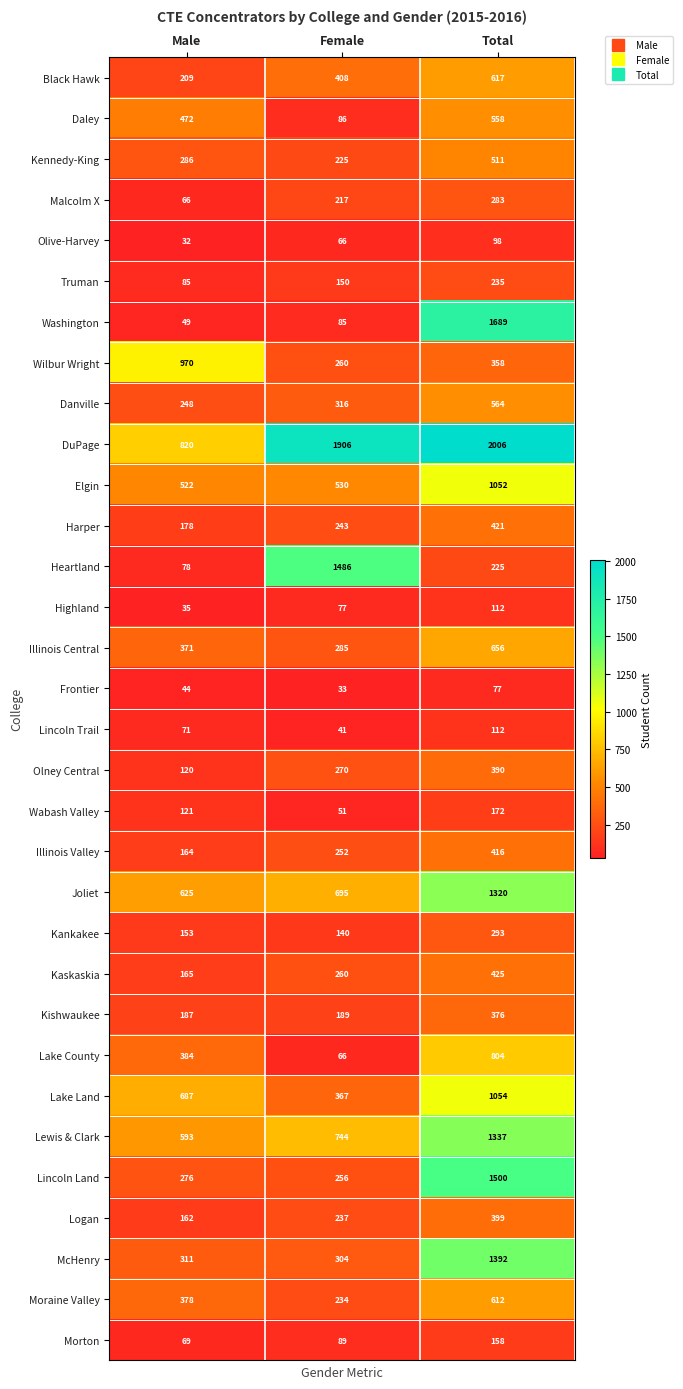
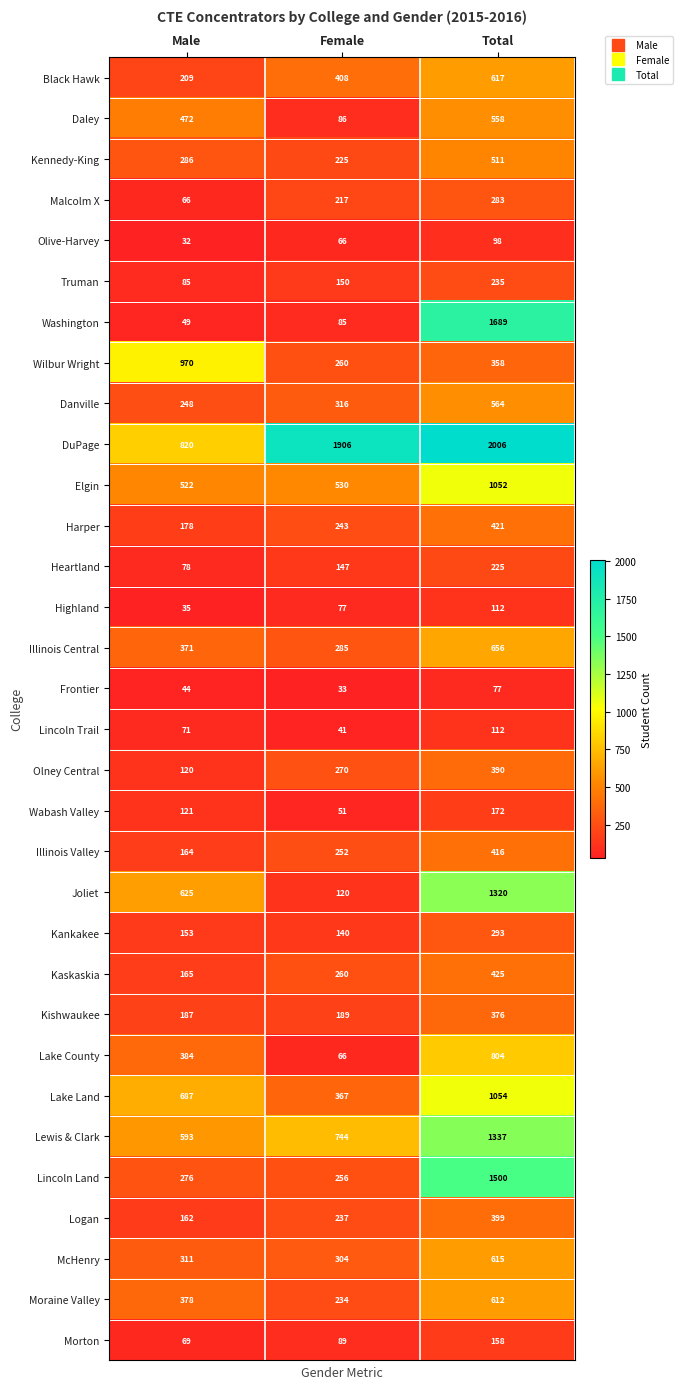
  {
    "Black Hawk": {
      "Male": 209,
      "Female": 408,
      "Total": 617
    },
    "Daley": {
      "Male": 472,
      "Female": 86,
      "Total": 558
    },
    "Kennedy-King": {
      "Male": 286,
      "Female": 225,
      "Total": 511
    },
    "Malcolm X": {
      "Male": 66,
      "Female": 217,
      "Total": 283
    },
    "Olive-Harvey": {
      "Male": 32,
      "Female": 66,
      "Total": 98
    },
    "Truman": {
      "Male": 85,
      "Female": 150,
      "Total": 235
    },
    "Washington": {
      "Male": 49,
      "Female": 85,
      "Total": 1689
    },
    "Wilbur Wright": {
      "Male": 970,
      "Female": 260,
      "Total": 358
    },
    "Danville": {
      "Male": 248,
      "Female": 316,
      "Total": 564
    },
    "DuPage": {
      "Male": 820,
      "Female": 1906,
      "Total": 2006
    },
    "Elgin": {
      "Male": 522,
      "Female": 530,
      "Total": 1052
    },
    "Harper": {
      "Male": 178,
      "Female": 243,
      "Total": 421
    },
    "Heartland": {
      "Male": 78,
-     "Female": 1486,
+     "Female": 147,
      "Total": 225
    },
    "Highland": {
      "Male": 35,
      "Female": 77,
      "Total": 112
    },
    "Illinois Central": {
      "Male": 371,
      "Female": 285,
      "Total": 656
    },
    "Frontier": {
      "Male": 44,
      "Female": 33,
      "Total": 77
    },
    "Lincoln Trail": {
      "Male": 71,
      "Female": 41,
      "Total": 112
    },
    "Olney Central": {
      "Male": 120,
      "Female": 270,
      "Total": 390
    },
    "Wabash Valley": {
      "Male": 121,
      "Female": 51,
      "Total": 172
    },
    "Illinois Valley": {
      "Male": 164,
      "Female": 252,
      "Total": 416
    },
    "Joliet": {
      "Male": 625,
-     "Female": 695,
+     "Female": 120,
      "Total": 1320
    },
    "Kankakee": {
      "Male": 153,
      "Female": 140,
      "Total": 293
    },
    "Kaskaskia": {
      "Male": 165,
      "Female": 260,
      "Total": 425
    },
    "Kishwaukee": {
      "Male": 187,
      "Female": 189,
      "Total": 376
    },
    "Lake County": {
      "Male": 384,
      "Female": 66,
      "Total": 804
    },
    "Lake Land": {
      "Male": 687,
      "Female": 367,
      "Total": 1054
    },
    "Lewis & Clark": {
      "Male": 593,
      "Female": 744,
      "Total": 1337
    },
    "Lincoln Land": {
      "Male": 276,
      "Female": 256,
      "Total": 1500
    },
    "Logan": {
      "Male": 162,
      "Female": 237,
      "Total": 399
    },
    "McHenry": {
      "Male": 311,
      "Female": 304,
-     "Total": 1392
+     "Total": 615
    },
    "Moraine Valley": {
      "Male": 378,
      "Female": 234,
      "Total": 612
    },
    "Morton": {
      "Male": 69,
      "Female": 89,
      "Total": 158
    }
  }
